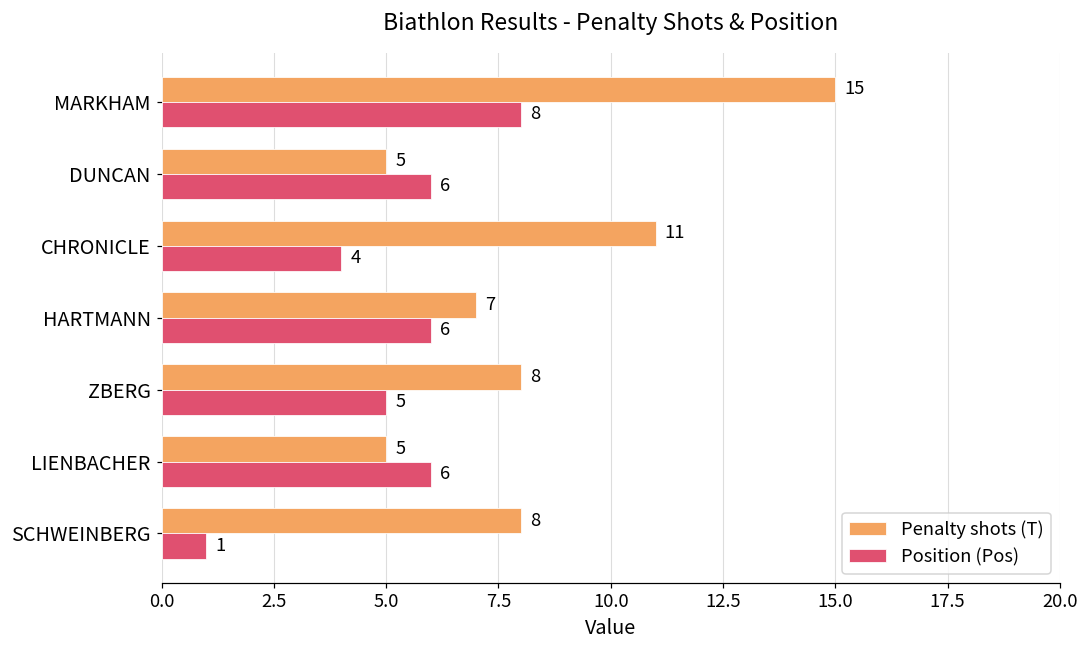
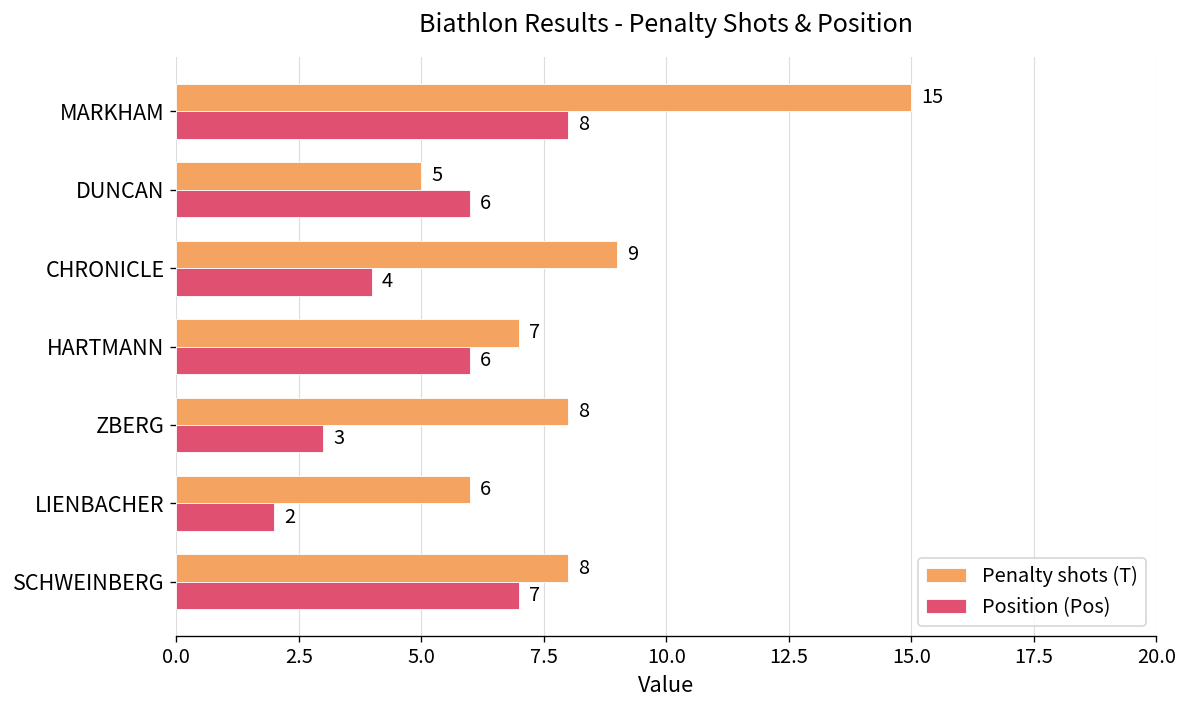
  {
    "Penalty shots (T)": {
      "MARKHAM": 15,
      "DUNCAN": 5,
-     "CHRONICLE": 11,
+     "CHRONICLE": 9,
      "HARTMANN": 7,
      "ZBERG": 8,
-     "LIENBACHER": 5,
+     "LIENBACHER": 6,
      "SCHWEINBERG": 8
    },
    "Position (Pos)": {
      "MARKHAM": 8,
      "DUNCAN": 6,
      "CHRONICLE": 4,
      "HARTMANN": 6,
-     "ZBERG": 5,
-     "LIENBACHER": 6,
-     "SCHWEINBERG": 1
+     "ZBERG": 3,
+     "LIENBACHER": 2,
+     "SCHWEINBERG": 7
    }
  }
